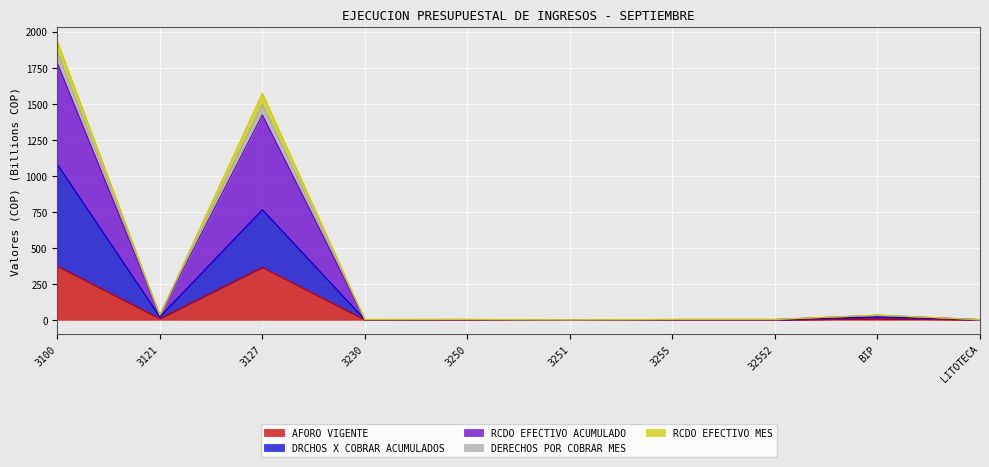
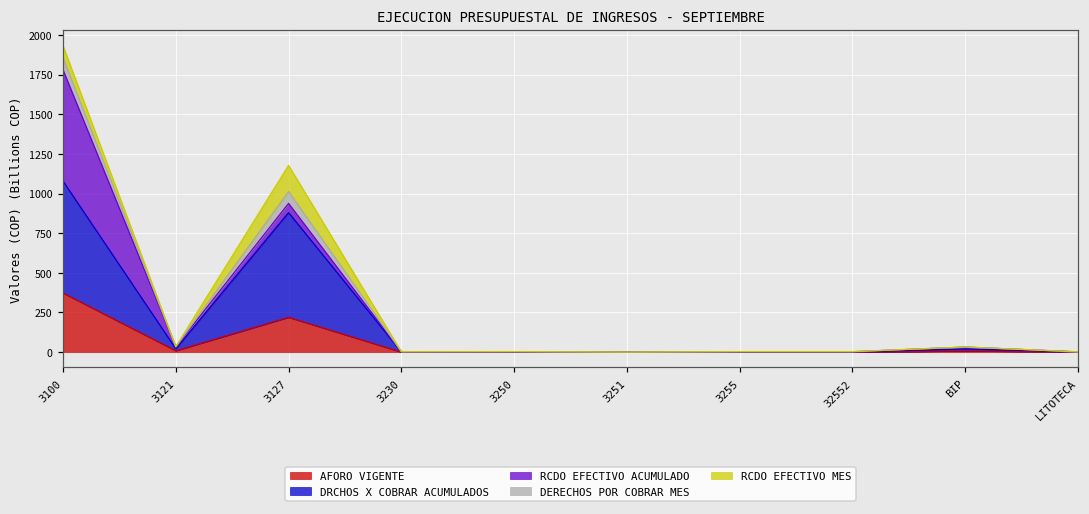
  {
    "AFORO VIGENTE": {
      "3100": 370,
-     "3127": 360
+     "3127": 220
    },
    "DRCHOS X COBRAR ACUMULADOS": {
      "3100": 710,
-     "3127": 400
+     "3127": 660
    },
    "RCDO EFECTIVO ACUMULADO": {
      "3100": 700,
-     "3127": 660
+     "3127": 60
    },
    "DERECHOS POR COBRAR MES": {
      "3100": 80,
      "3127": 70
    },
    "RCDO EFECTIVO MES": {
      "3100": 80,
-     "3127": 70
+     "3127": 160
    }
  }
